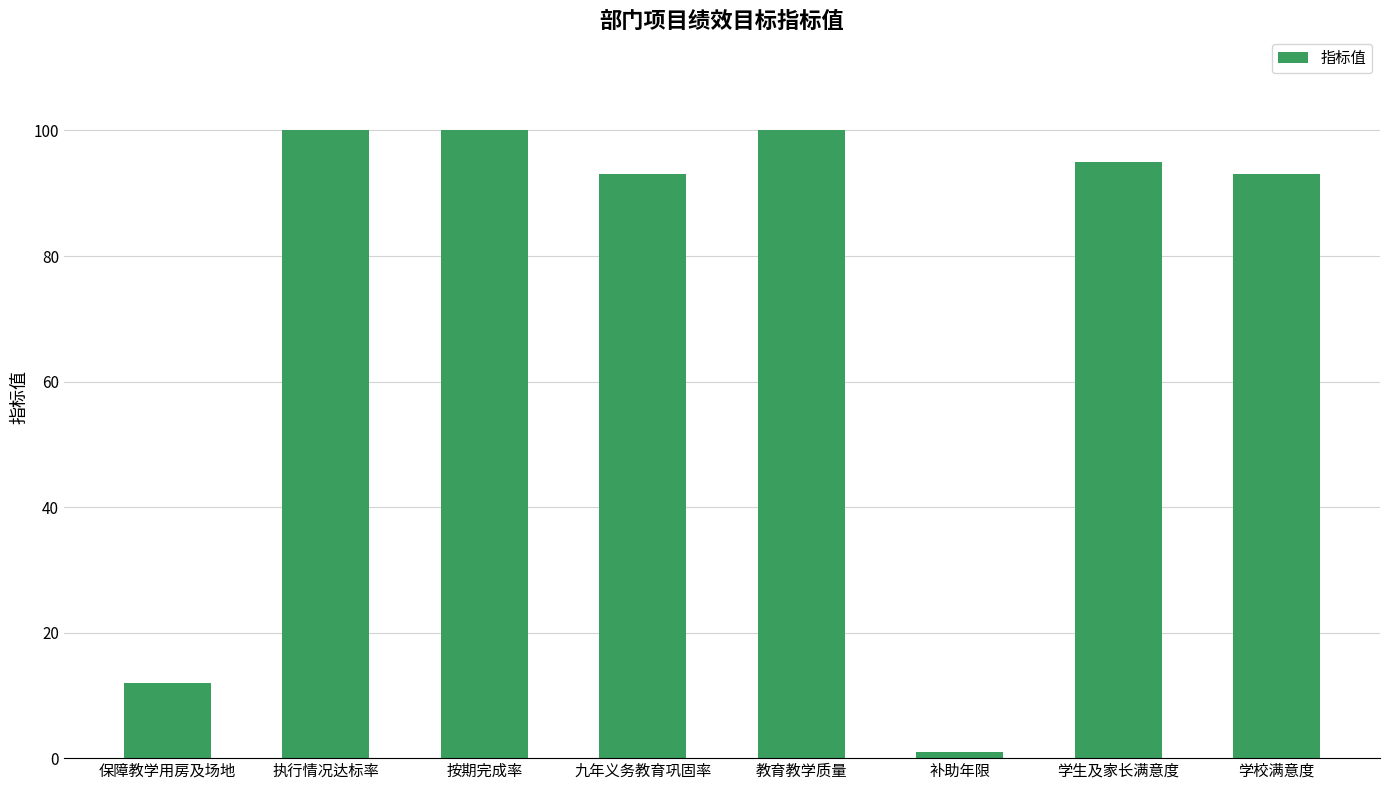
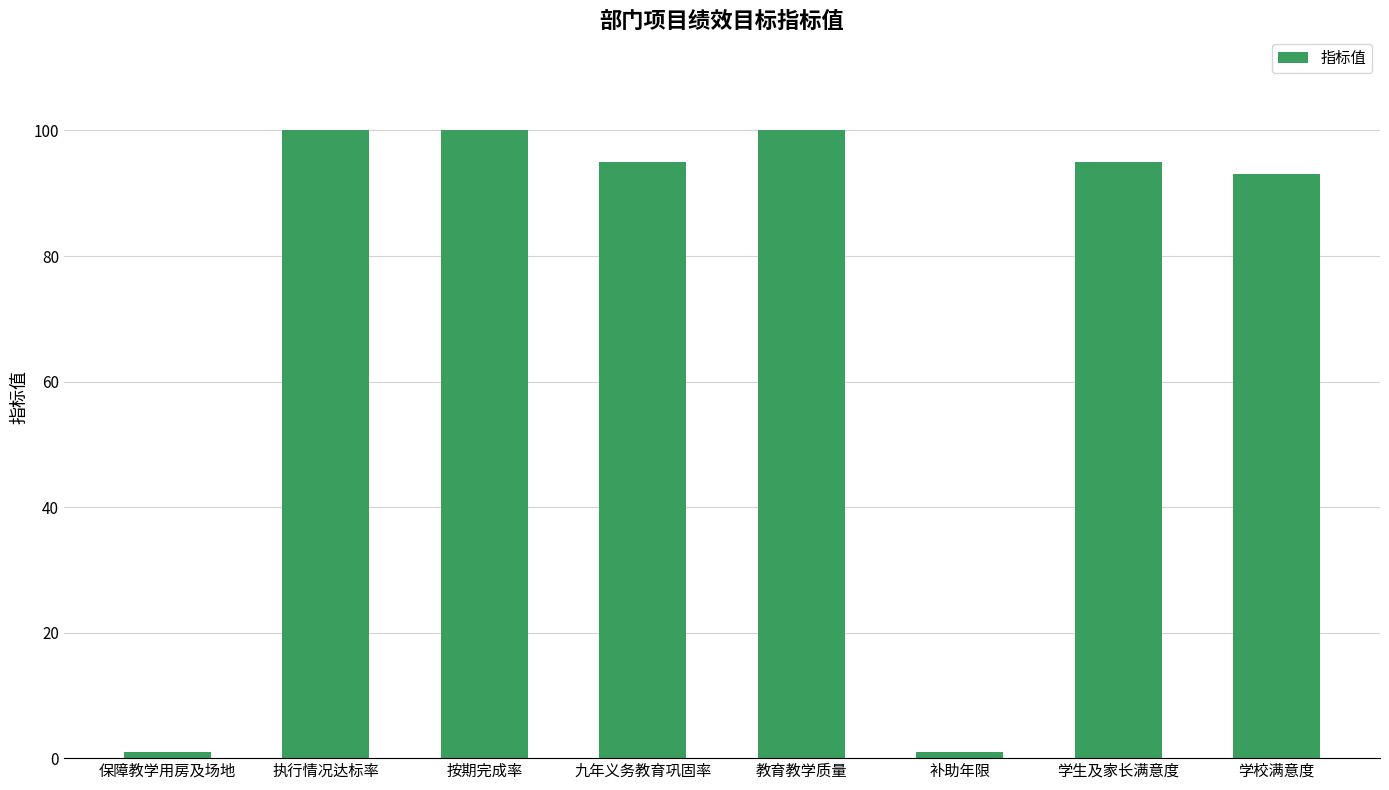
  {
-   "保障教学用房及场地": 12,
+   "保障教学用房及场地": 1,
    "执行情况达标率": 100,
    "按期完成率": 100,
-   "九年义务教育巩固率": 93,
+   "九年义务教育巩固率": 95,
    "教育教学质量": 100,
    "补助年限": 1,
    "学生及家长满意度": 95,
    "学校满意度": 93
  }
